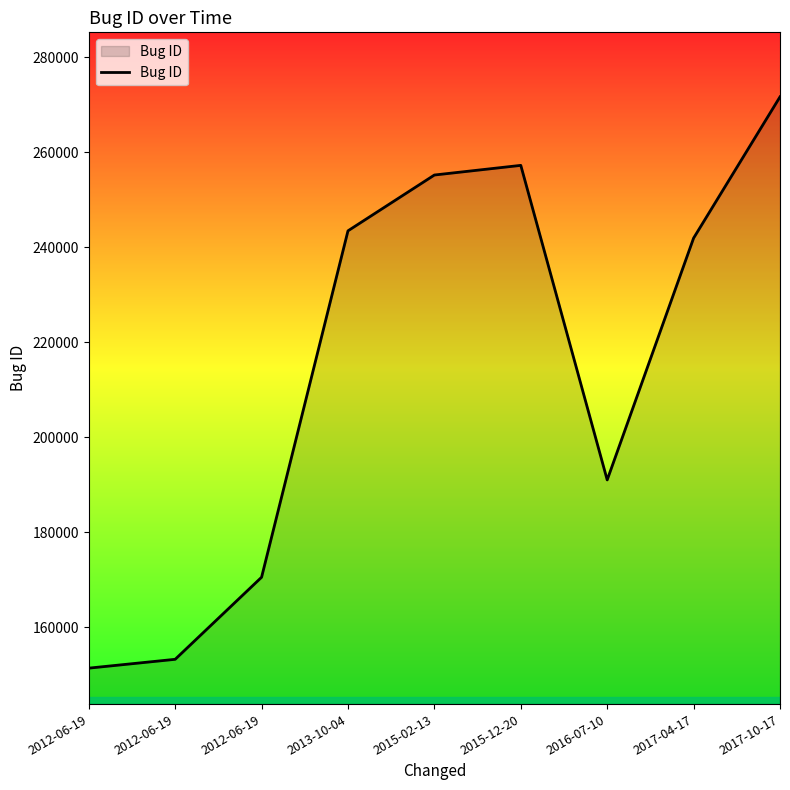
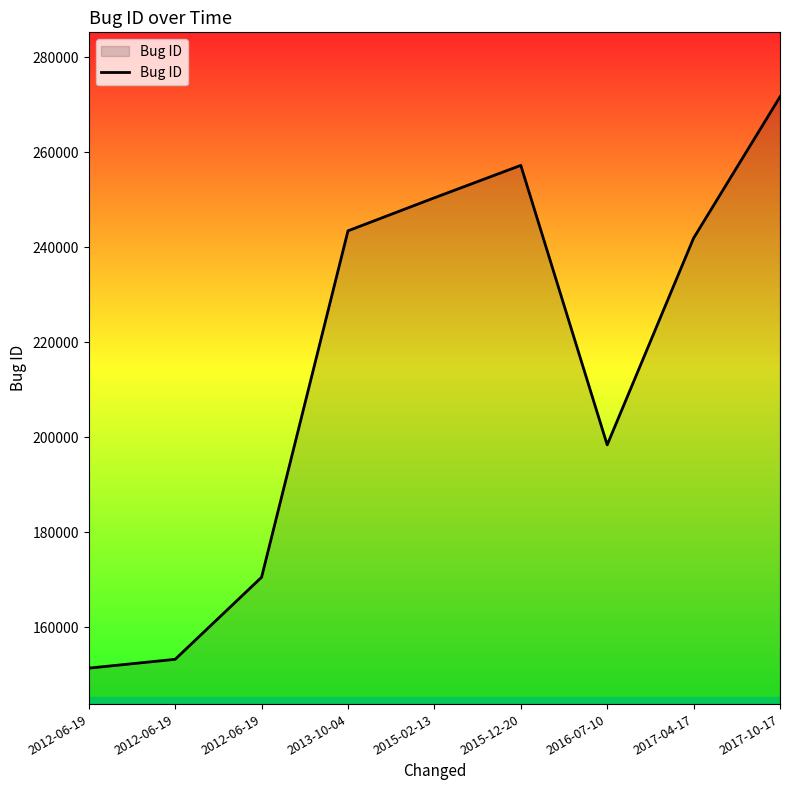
  {
    "2013-10-04": 243000,
-   "2015-02-13": 255000,
+   "2015-02-13": 250000,
    "2015-12-20": 257000,
-   "2016-07-10": 191000,
+   "2016-07-10": 198000,
    "2017-04-17": 242000,
    "2017-10-17": 272000
  }
